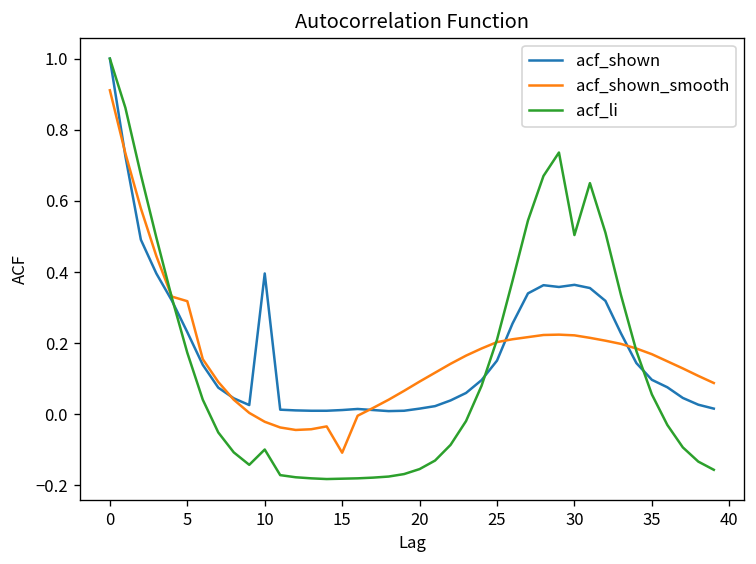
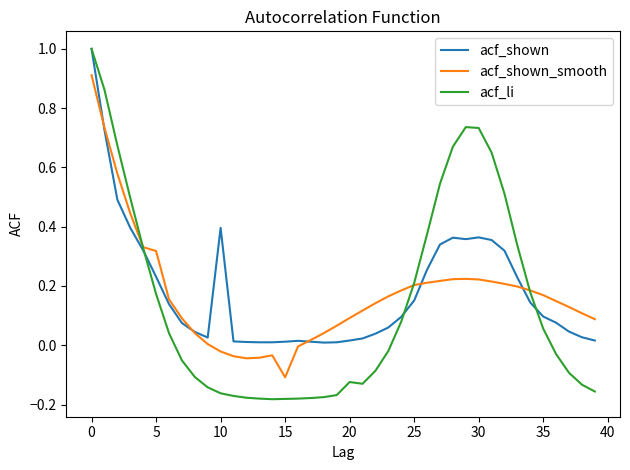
  {
    "acf_shown": {
      "5": 0.23,
      "10": 0.40,
      "15": 0.01,
      "20": 0.02,
      "25": 0.15,
      "30": 0.36,
      "35": 0.10
    },
    "acf_shown_smooth": {
      "0": 0.91,
      "5": 0.32,
      "10": -0.02,
      "15": -0.11,
      "20": 0.09,
      "30": 0.22,
      "35": 0.17
    },
    "acf_li": {
      "5": 0.17,
-     "10": -0.10,
+     "10": -0.16,
      "15": -0.18,
-     "20": -0.15,
-     "30": 0.50,
+     "20": -0.12,
+     "30": 0.73,
      "35": 0.06
    }
  }
